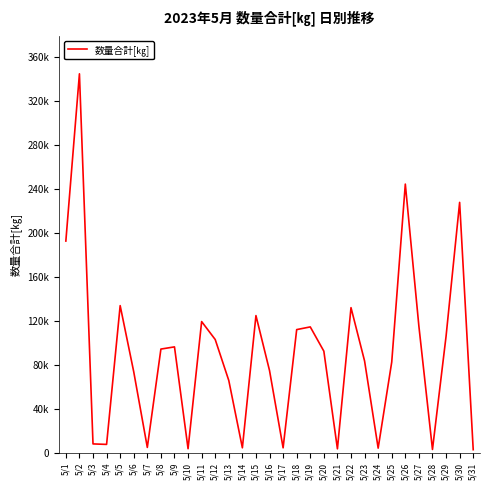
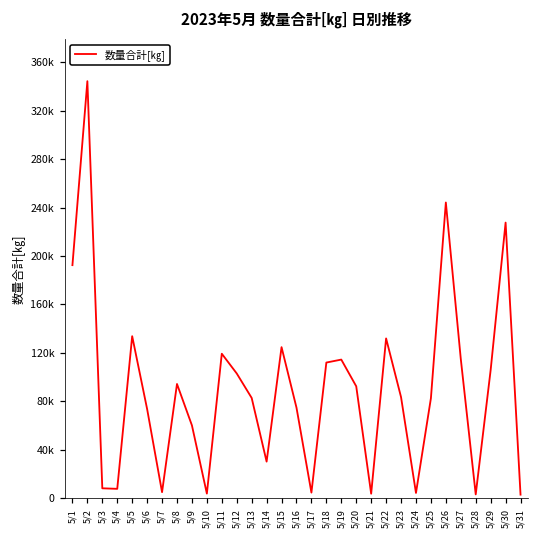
  {
    "5/1": 192000,
    "5/2": 344000,
    "5/3": 8000,
    "5/4": 8000,
    "5/5": 134000,
    "5/6": 74000,
    "5/7": 5000,
    "5/8": 94000,
-   "5/9": 96000,
+   "5/9": 60000,
    "5/10": 4000,
    "5/11": 119000,
    "5/12": 103000,
-   "5/13": 66000,
-   "5/14": 5000,
+   "5/13": 83000,
+   "5/14": 30000,
    "5/15": 125000,
    "5/16": 75000,
    "5/17": 5000,
    "5/18": 112000,
    "5/19": 115000,
    "5/20": 92000,
    "5/21": 4000,
    "5/22": 132000,
    "5/23": 84000,
    "5/24": 4000,
    "5/25": 83000,
    "5/26": 244000,
    "5/27": 115000,
    "5/28": 3000,
    "5/29": 106000,
    "5/30": 228000,
    "5/31": 3000
  }
